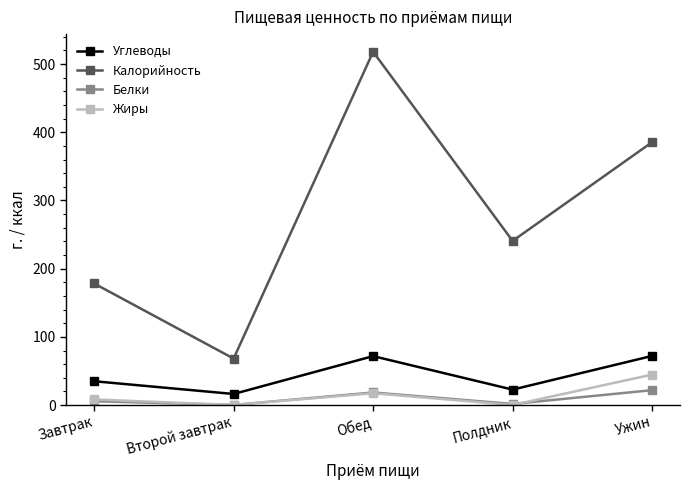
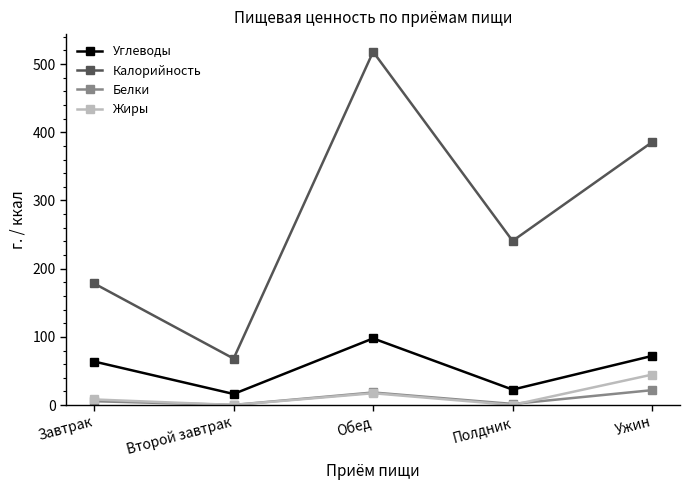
  {
    "Углеводы": {
-     "Завтрак": 40,
+     "Завтрак": 60,
      "Второй завтрак": 20,
-     "Обед": 70,
+     "Обед": 100,
      "Полдник": 20,
      "Ужин": 70
    },
    "Калорийность": {
      "Завтрак": 180,
      "Второй завтрак": 70,
      "Обед": 520,
      "Полдник": 240,
      "Ужин": 390
    },
    "Белки": {
      "Ужин": 20
    },
    "Жиры": {
      "Ужин": 40
    }
  }
